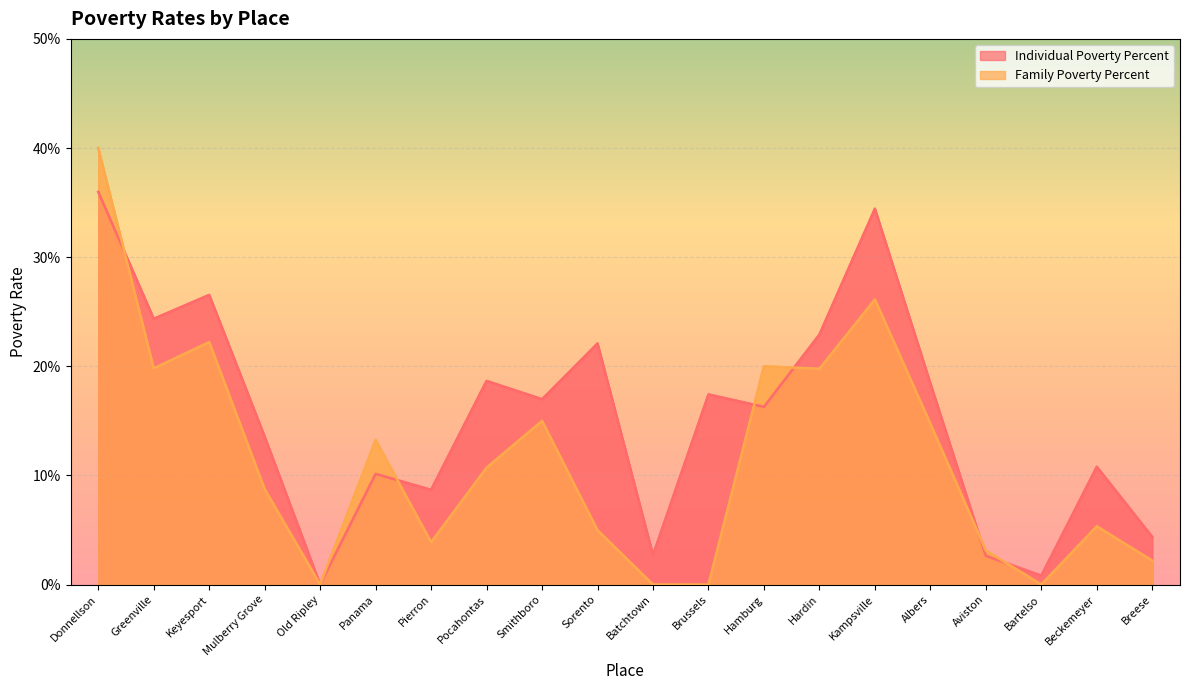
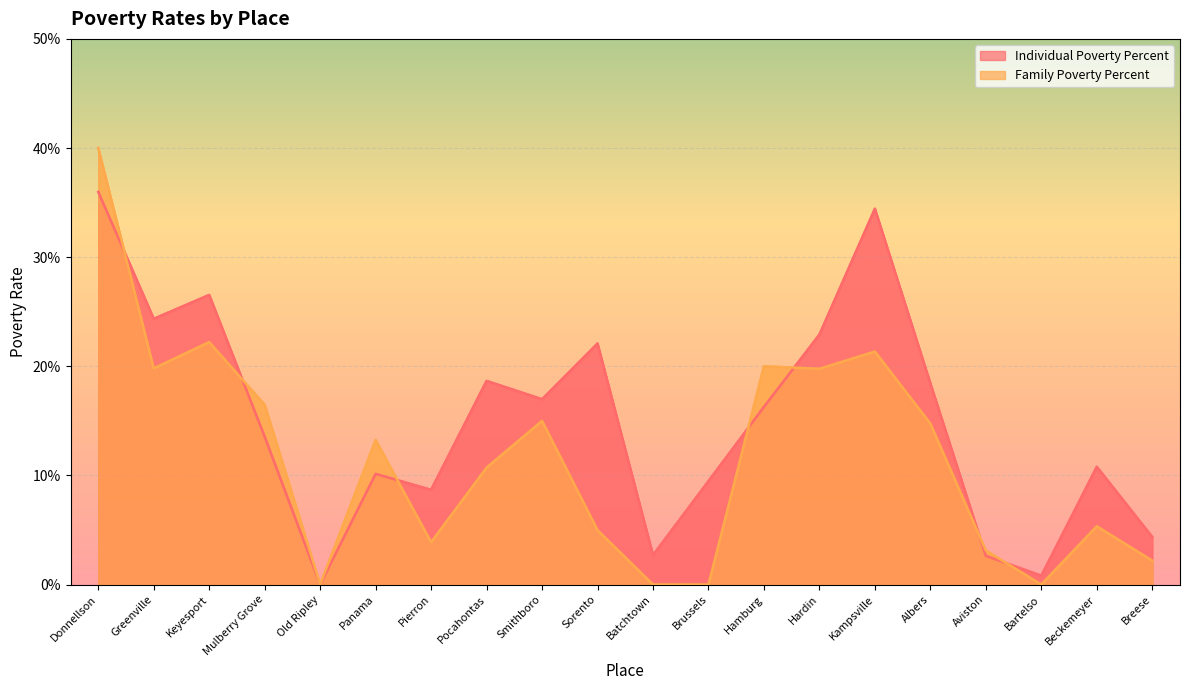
  {
    "Individual Poverty Percent": {
      "Donnellson": "36.0%",
      "Greenville": "24.3%",
      "Keyesport": "26.5%",
      "Mulberry Grove": "13.6%",
      "Panama": "10.1%",
      "Pierron": "8.7%",
      "Pocahontas": "18.7%",
      "Smithboro": "17.0%",
      "Sorento": "22.1%",
      "Batchtown": "2.7%",
-     "Brussels": "17.4%",
+     "Brussels": "9.5%",
      "Hamburg": "16.3%",
      "Hardin": "22.9%",
      "Kampsville": "34.4%",
      "Albers": "18.4%",
      "Aviston": "2.6%",
      "Bartelso": "0.8%",
      "Beckemeyer": "10.8%",
      "Breese": "4.4%"
    },
    "Family Poverty Percent": {
      "Donnellson": "40.0%",
      "Greenville": "19.8%",
      "Keyesport": "22.2%",
-     "Mulberry Grove": "8.8%",
+     "Mulberry Grove": "16.5%",
      "Panama": "13.3%",
      "Pierron": "3.9%",
      "Pocahontas": "10.7%",
      "Smithboro": "15.0%",
      "Sorento": "5.0%",
      "Batchtown": "0.0%",
      "Brussels": "0.0%",
      "Hamburg": "20.0%",
      "Hardin": "19.8%",
-     "Kampsville": "26.1%",
+     "Kampsville": "21.3%",
      "Albers": "14.8%",
      "Aviston": "3.1%",
      "Bartelso": "0.0%",
      "Beckemeyer": "5.3%",
      "Breese": "2.2%"
    }
  }
